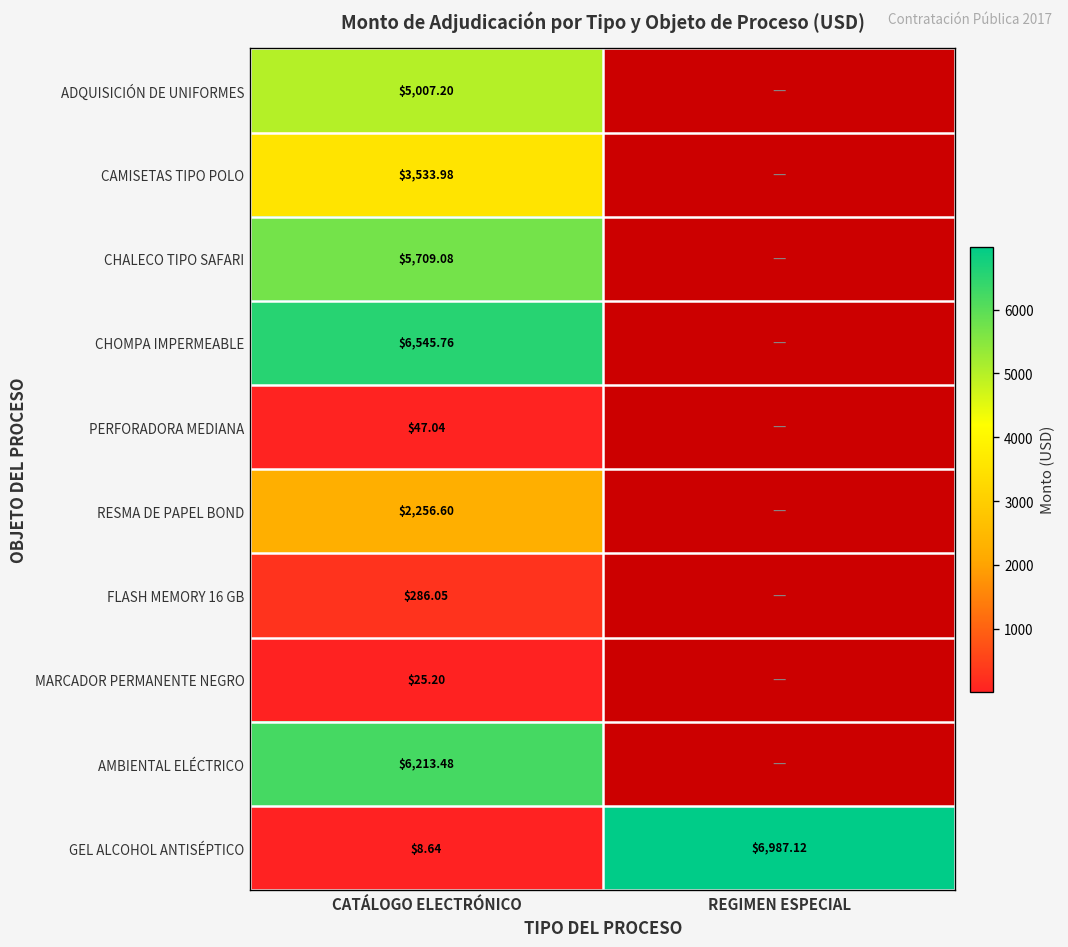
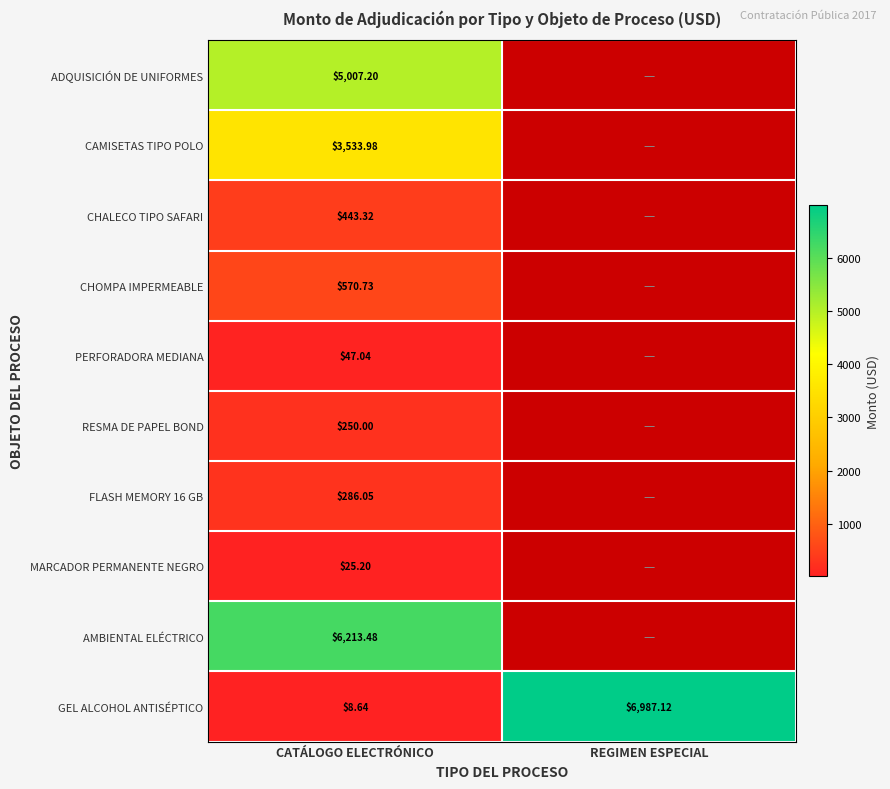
  {
    "ADQUISICIÓN DE UNIFORMES": {
      "CATÁLOGO ELECTRÓNICO": "$5,007.20"
    },
    "CAMISETAS TIPO POLO": {
      "CATÁLOGO ELECTRÓNICO": "$3,533.98"
    },
    "CHALECO TIPO SAFARI": {
-     "CATÁLOGO ELECTRÓNICO": "$5,709.08"
+     "CATÁLOGO ELECTRÓNICO": "$443.32"
    },
    "CHOMPA IMPERMEABLE": {
-     "CATÁLOGO ELECTRÓNICO": "$6,545.76"
+     "CATÁLOGO ELECTRÓNICO": "$570.73"
    },
    "PERFORADORA MEDIANA": {
      "CATÁLOGO ELECTRÓNICO": "$47.04"
    },
    "RESMA DE PAPEL BOND": {
-     "CATÁLOGO ELECTRÓNICO": "$2,256.60"
+     "CATÁLOGO ELECTRÓNICO": "$250.00"
    },
    "FLASH MEMORY 16 GB": {
      "CATÁLOGO ELECTRÓNICO": "$286.05"
    },
    "MARCADOR PERMANENTE NEGRO": {
      "CATÁLOGO ELECTRÓNICO": "$25.20"
    },
    "AMBIENTAL ELÉCTRICO": {
      "CATÁLOGO ELECTRÓNICO": "$6,213.48"
    },
    "GEL ALCOHOL ANTISÉPTICO": {
      "CATÁLOGO ELECTRÓNICO": "$8.64",
      "REGIMEN ESPECIAL": "$6,987.12"
    }
  }
